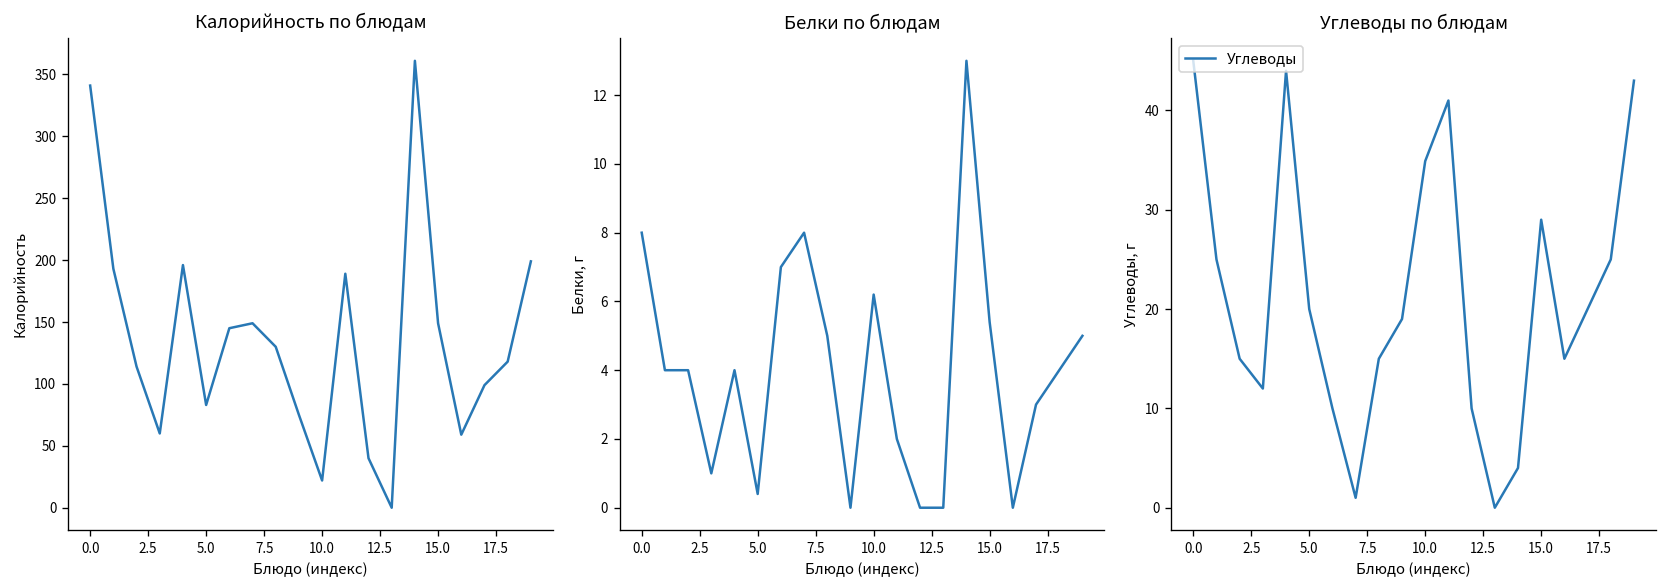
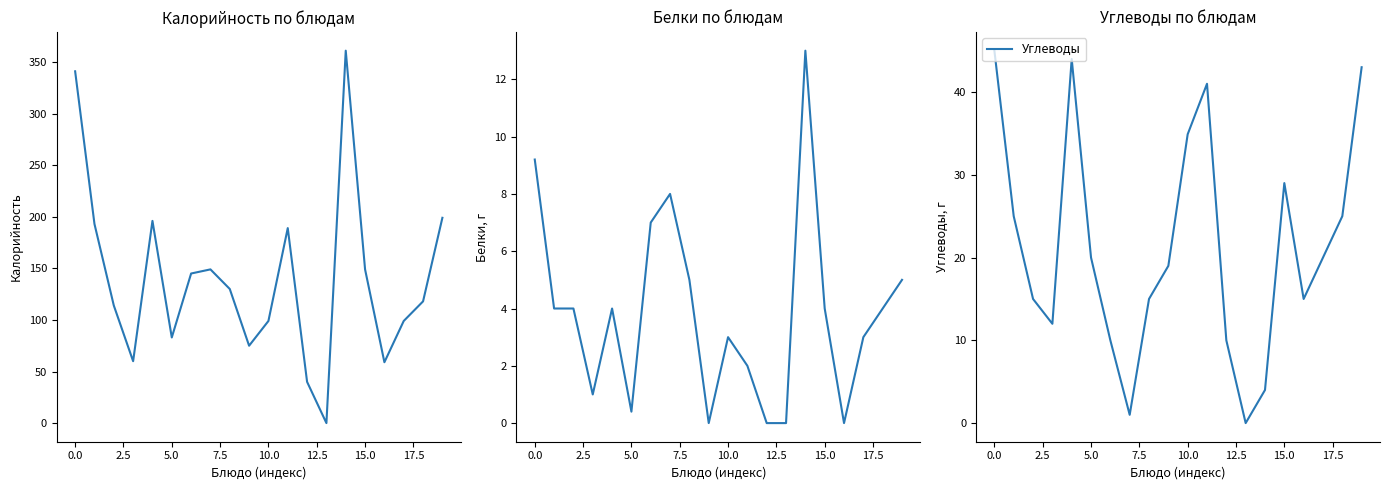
  {
    "Калорийность по блюдам": {
      "0.0": 341,
      "5.0": 83,
-     "10.0": 22,
+     "10.0": 99,
      "15.0": 149
    },
    "Белки по блюдам": {
-     "0.0": 8.0,
+     "0.0": 9.2,
      "5.0": 0.4,
-     "10.0": 6.2,
-     "15.0": 5.4
+     "10.0": 3.0,
+     "15.0": 4.0
    },
    "Углеводы по блюдам": {
      "5.0": 20,
      "10.0": 35,
      "15.0": 29
    }
  }
